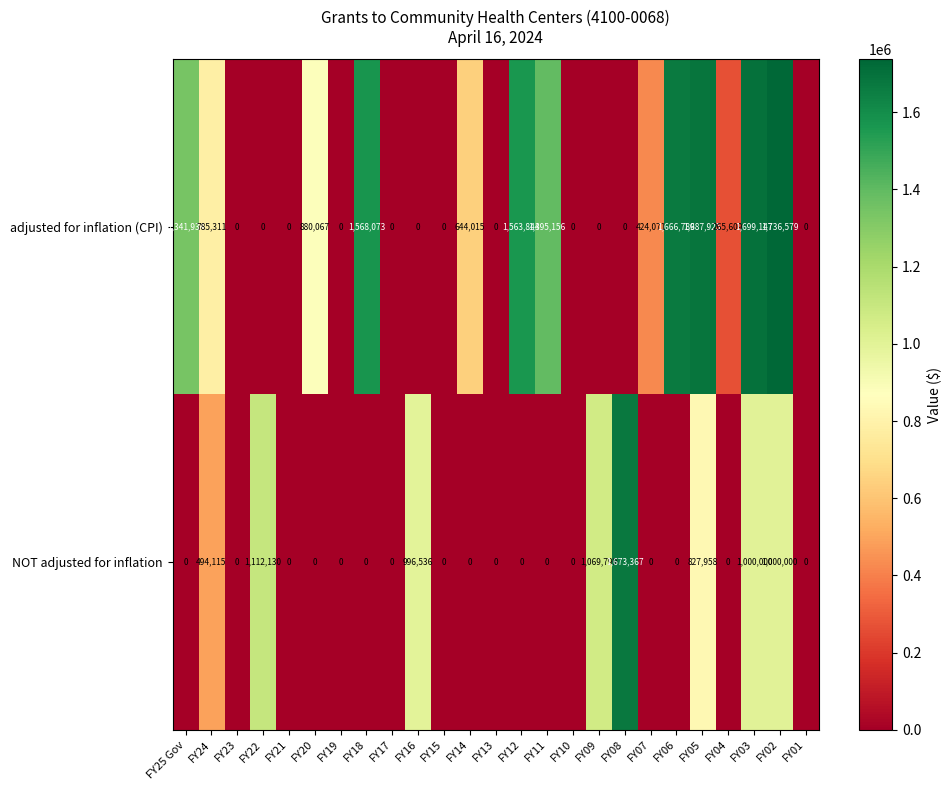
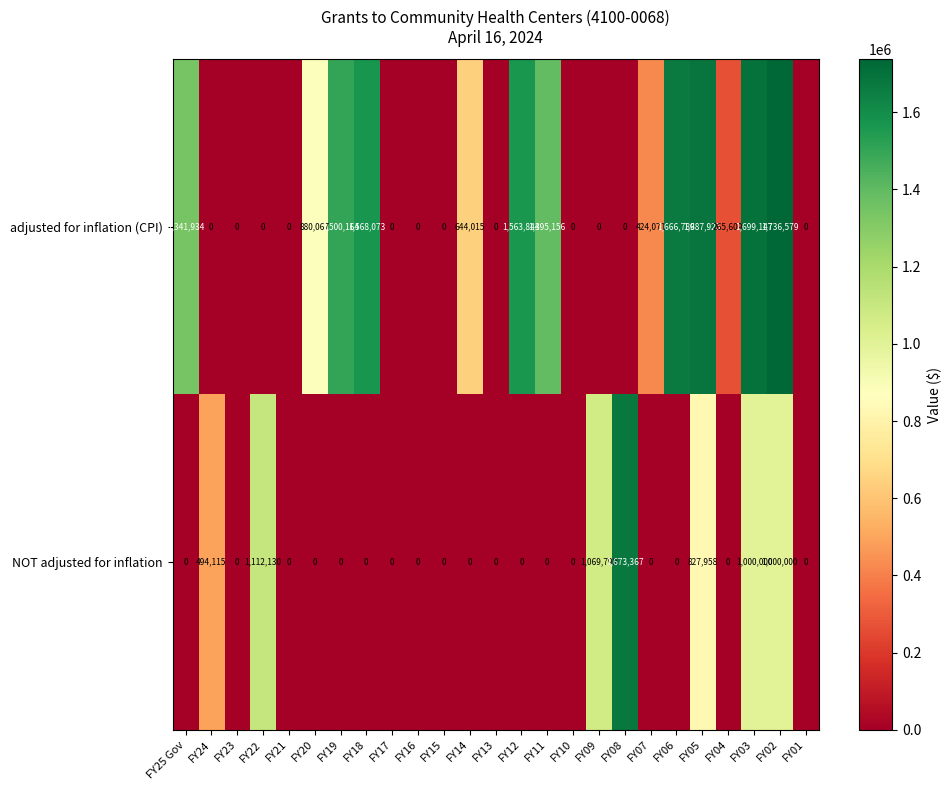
  {
    "adjusted for inflation (CPI)": {
-     "FY24": "785,311",
+     "FY24": "0",
      "FY23": "0",
      "FY22": "0",
      "FY21": "0",
      "FY20": "880,067",
-     "FY19": "0",
+     "FY19": "1,500,164",
      "FY18": "1,568,073",
      "FY17": "0",
      "FY16": "0",
      "FY15": "0",
      "FY14": "644,015",
      "FY13": "0",
      "FY10": "0",
      "FY09": "0",
      "FY08": "0",
      "FY01": "0"
    },
    "NOT adjusted for inflation": {
      "FY25 Gov": "0",
      "FY24": "494,115",
      "FY23": "0",
      "FY22": "1,112,130",
      "FY21": "0",
      "FY20": "0",
      "FY19": "0",
      "FY18": "0",
      "FY17": "0",
-     "FY16": "996,536",
+     "FY16": "0",
      "FY15": "0",
      "FY14": "0",
      "FY13": "0",
      "FY12": "0",
      "FY11": "0",
      "FY10": "0",
      "FY07": "0",
      "FY06": "0",
      "FY05": "827,958",
      "FY04": "0",
      "FY01": "0"
    }
  }
